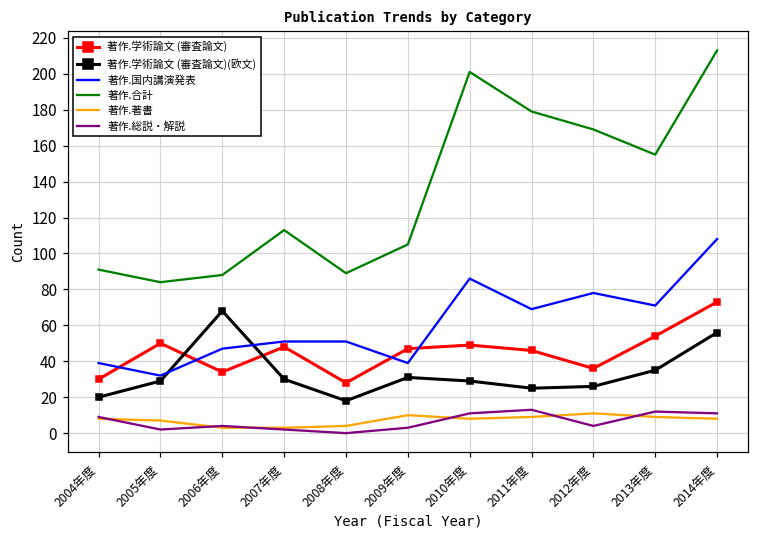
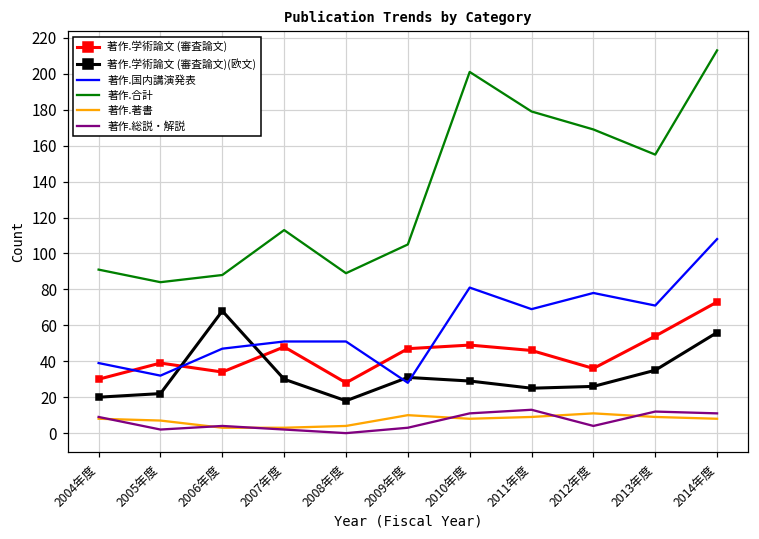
  {
    "著作.学術論文 (審査論文)": {
      "2004年度": 30,
-     "2005年度": 50,
+     "2005年度": 39,
      "2006年度": 34,
      "2007年度": 48,
      "2008年度": 28,
      "2009年度": 47,
      "2010年度": 49,
      "2011年度": 46,
      "2012年度": 36,
      "2013年度": 54,
      "2014年度": 73
    },
    "著作.学術論文 (審査論文)(欧文)": {
      "2004年度": 20,
-     "2005年度": 29,
+     "2005年度": 22,
      "2006年度": 68,
      "2007年度": 30,
      "2008年度": 18,
      "2009年度": 31,
      "2010年度": 29,
      "2011年度": 25,
      "2012年度": 26,
      "2013年度": 35,
      "2014年度": 56
    },
    "著作.国内講演発表": {
      "2004年度": 39,
      "2005年度": 32,
      "2006年度": 47,
      "2007年度": 51,
      "2008年度": 51,
-     "2009年度": 39,
-     "2010年度": 86,
+     "2009年度": 28,
+     "2010年度": 81,
      "2011年度": 69,
      "2012年度": 78,
      "2013年度": 71,
      "2014年度": 108
    },
    "著作.合計": {
      "2004年度": 91,
      "2005年度": 84,
      "2006年度": 88,
      "2007年度": 113,
      "2008年度": 89,
      "2009年度": 105,
      "2010年度": 201,
      "2011年度": 179,
      "2012年度": 169,
      "2013年度": 155,
      "2014年度": 213
    },
    "著作.著書": {
      "2005年度": 7,
      "2008年度": 4,
      "2009年度": 10,
      "2010年度": 8,
      "2011年度": 9,
      "2012年度": 11,
      "2013年度": 9,
      "2014年度": 8
    },
    "著作.総説・解説": {
      "2005年度": 2,
      "2008年度": 0,
      "2009年度": 3,
      "2010年度": 11,
      "2011年度": 13,
      "2012年度": 4,
      "2013年度": 12,
      "2014年度": 11
    }
  }
